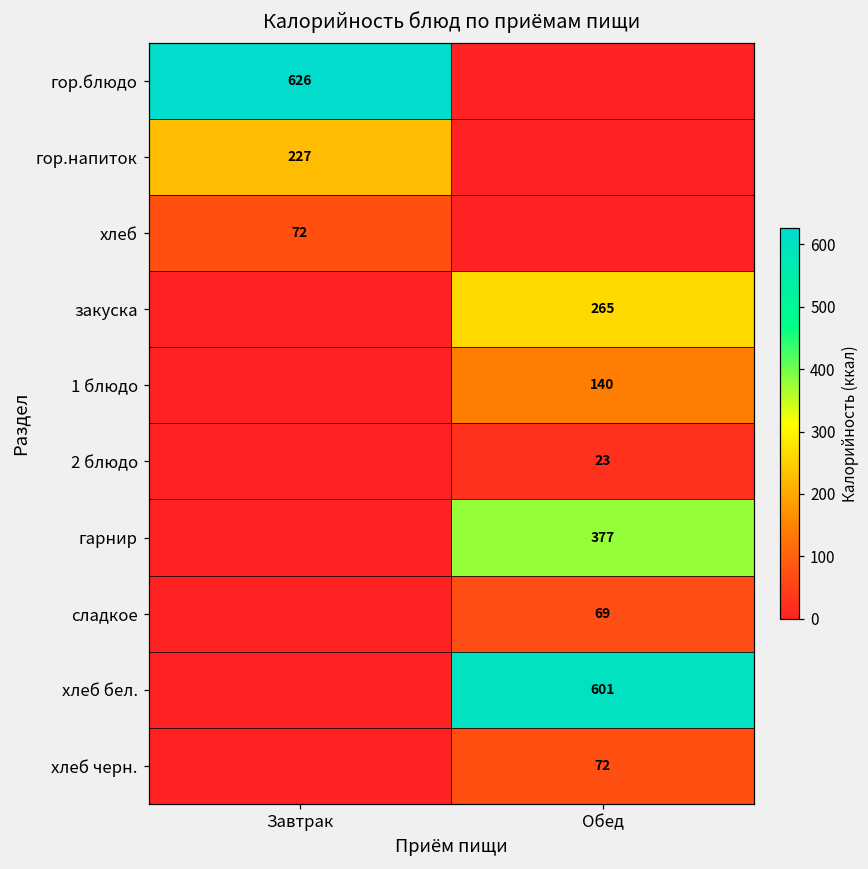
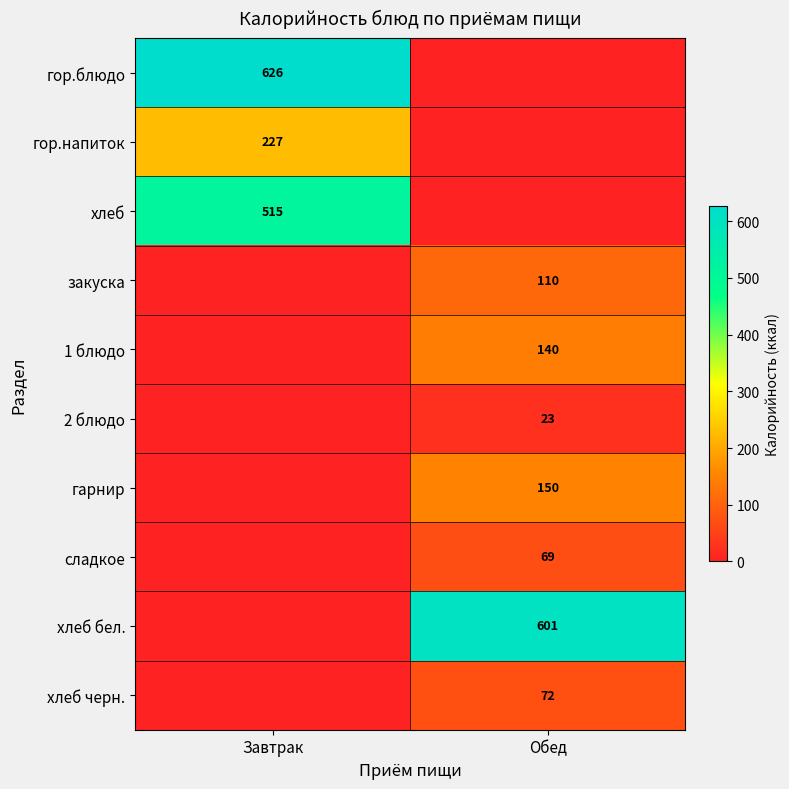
  {
    "гор.блюдо": {
      "Завтрак": 626
    },
    "гор.напиток": {
      "Завтрак": 227
    },
    "хлеб": {
-     "Завтрак": 72
+     "Завтрак": 515
    },
    "закуска": {
-     "Обед": 265
+     "Обед": 110
    },
    "1 блюдо": {
      "Обед": 140
    },
    "2 блюдо": {
      "Обед": 23
    },
    "гарнир": {
-     "Обед": 377
+     "Обед": 150
    },
    "сладкое": {
      "Обед": 69
    },
    "хлеб бел.": {
      "Обед": 601
    },
    "хлеб черн.": {
      "Обед": 72
    }
  }
